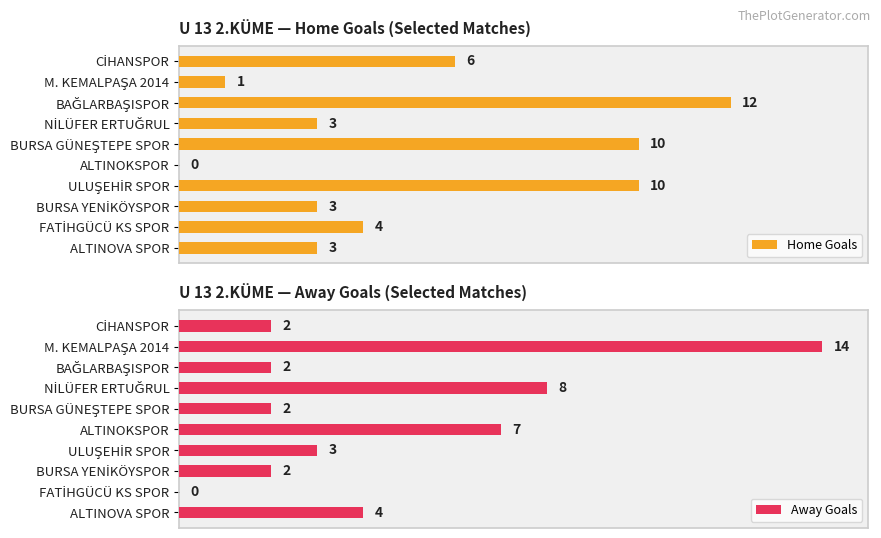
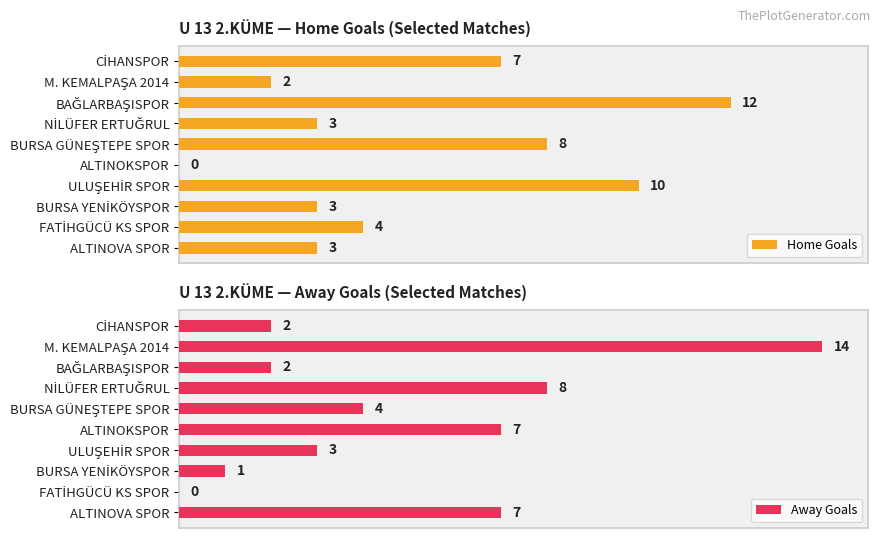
  {
    "U 13 2.KÜME — Home Goals (Selected Matches)": {
-     "CİHANSPOR": 6,
-     "M. KEMALPAŞA 2014": 1,
+     "CİHANSPOR": 7,
+     "M. KEMALPAŞA 2014": 2,
      "BAĞLARBAŞISPOR": 12,
      "NİLÜFER ERTUĞRUL": 3,
-     "BURSA GÜNEŞTEPE SPOR": 10,
+     "BURSA GÜNEŞTEPE SPOR": 8,
      "ALTINOKSPOR": 0,
      "ULUŞEHİR SPOR": 10,
      "BURSA YENİKÖYSPOR": 3,
      "FATİHGÜCÜ KS SPOR": 4,
      "ALTINOVA SPOR": 3
    },
    "U 13 2.KÜME — Away Goals (Selected Matches)": {
      "CİHANSPOR": 2,
      "M. KEMALPAŞA 2014": 14,
      "BAĞLARBAŞISPOR": 2,
      "NİLÜFER ERTUĞRUL": 8,
-     "BURSA GÜNEŞTEPE SPOR": 2,
+     "BURSA GÜNEŞTEPE SPOR": 4,
      "ALTINOKSPOR": 7,
      "ULUŞEHİR SPOR": 3,
-     "BURSA YENİKÖYSPOR": 2,
+     "BURSA YENİKÖYSPOR": 1,
      "FATİHGÜCÜ KS SPOR": 0,
-     "ALTINOVA SPOR": 4
+     "ALTINOVA SPOR": 7
    }
  }
